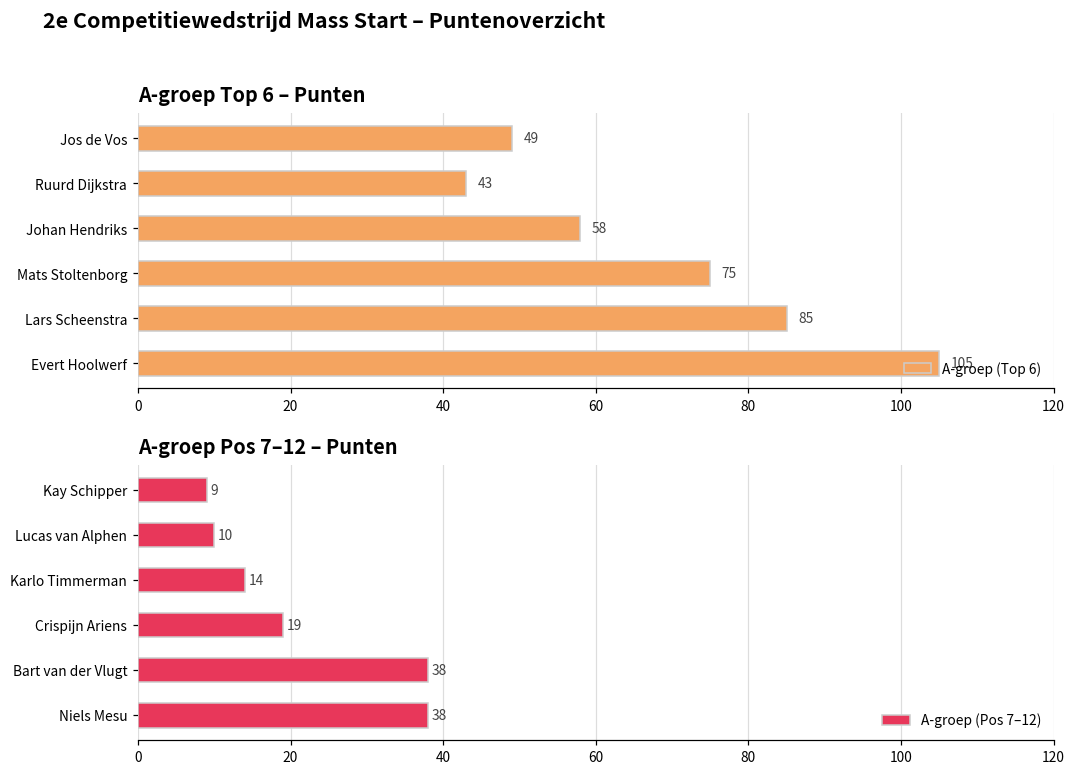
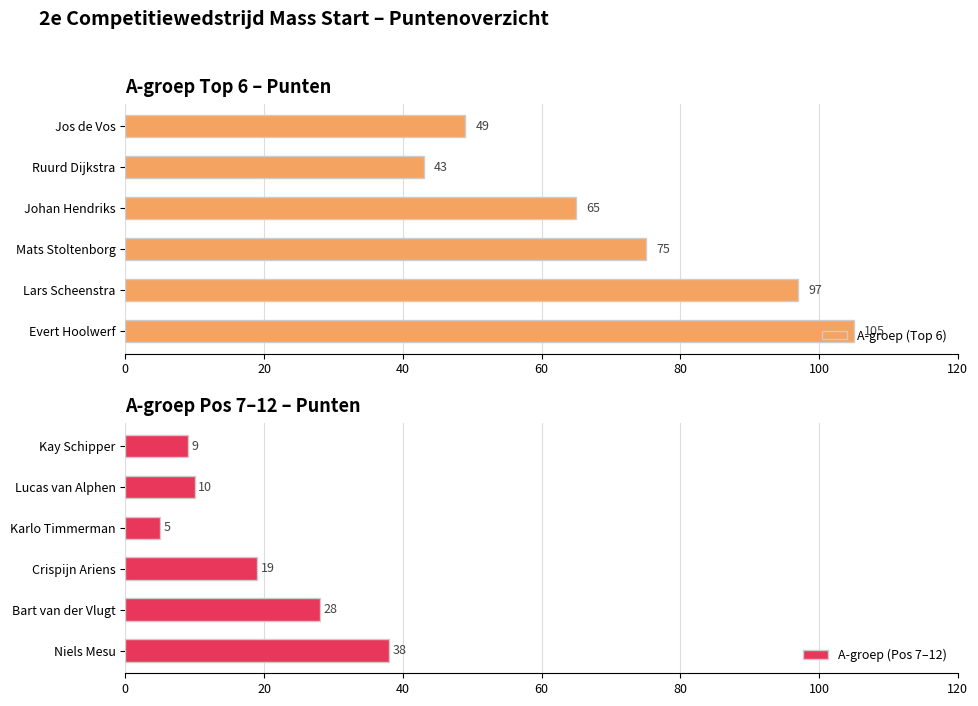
  {
    "A-groep Top 6 – Punten": {
      "Jos de Vos": 49,
      "Ruurd Dijkstra": 43,
-     "Johan Hendriks": 58,
+     "Johan Hendriks": 65,
      "Mats Stoltenborg": 75,
-     "Lars Scheenstra": 85,
+     "Lars Scheenstra": 97,
      "Evert Hoolwerf": 105
    },
    "A-groep Pos 7–12 – Punten": {
      "Kay Schipper": 9,
      "Lucas van Alphen": 10,
-     "Karlo Timmerman": 14,
+     "Karlo Timmerman": 5,
      "Crispijn Ariens": 19,
-     "Bart van der Vlugt": 38,
+     "Bart van der Vlugt": 28,
      "Niels Mesu": 38
    }
  }
